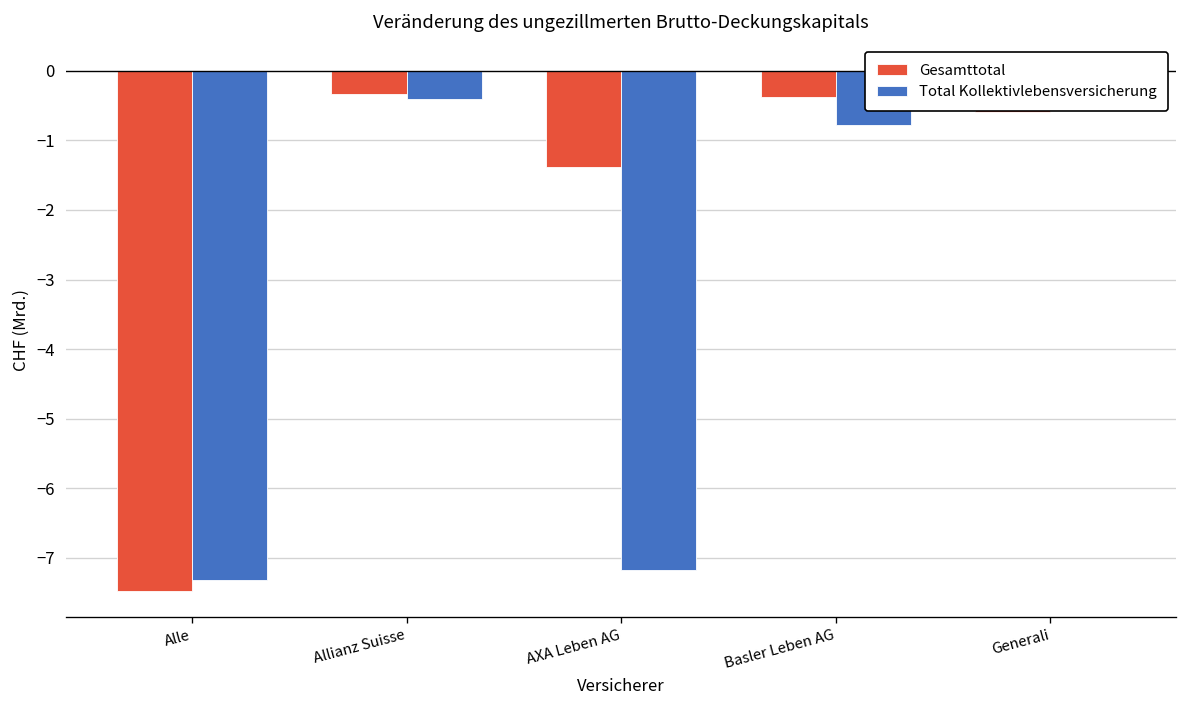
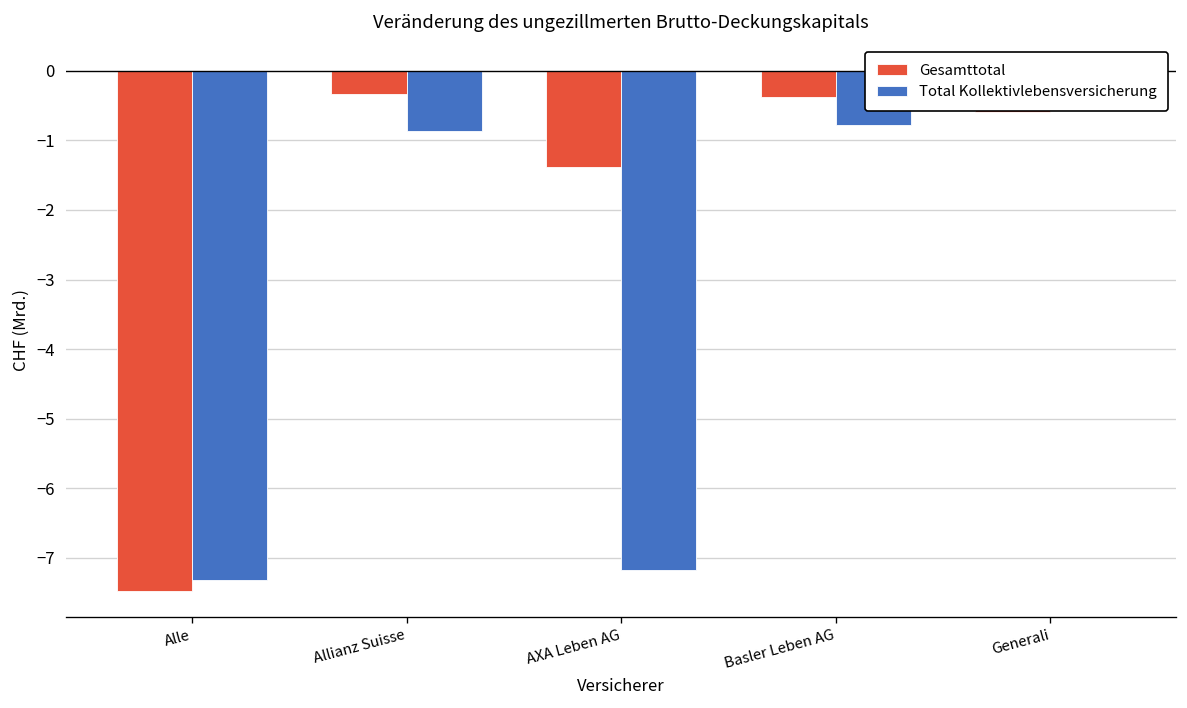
  {
    "Gesamttotal": {
      "Alle": -7.5,
      "Allianz Suisse": -0.3,
      "AXA Leben AG": -1.4,
      "Basler Leben AG": -0.4
    },
    "Total Kollektivlebensversicherung": {
      "Alle": -7.3,
-     "Allianz Suisse": -0.4,
+     "Allianz Suisse": -0.9,
      "AXA Leben AG": -7.2,
      "Basler Leben AG": -0.8
    }
  }
